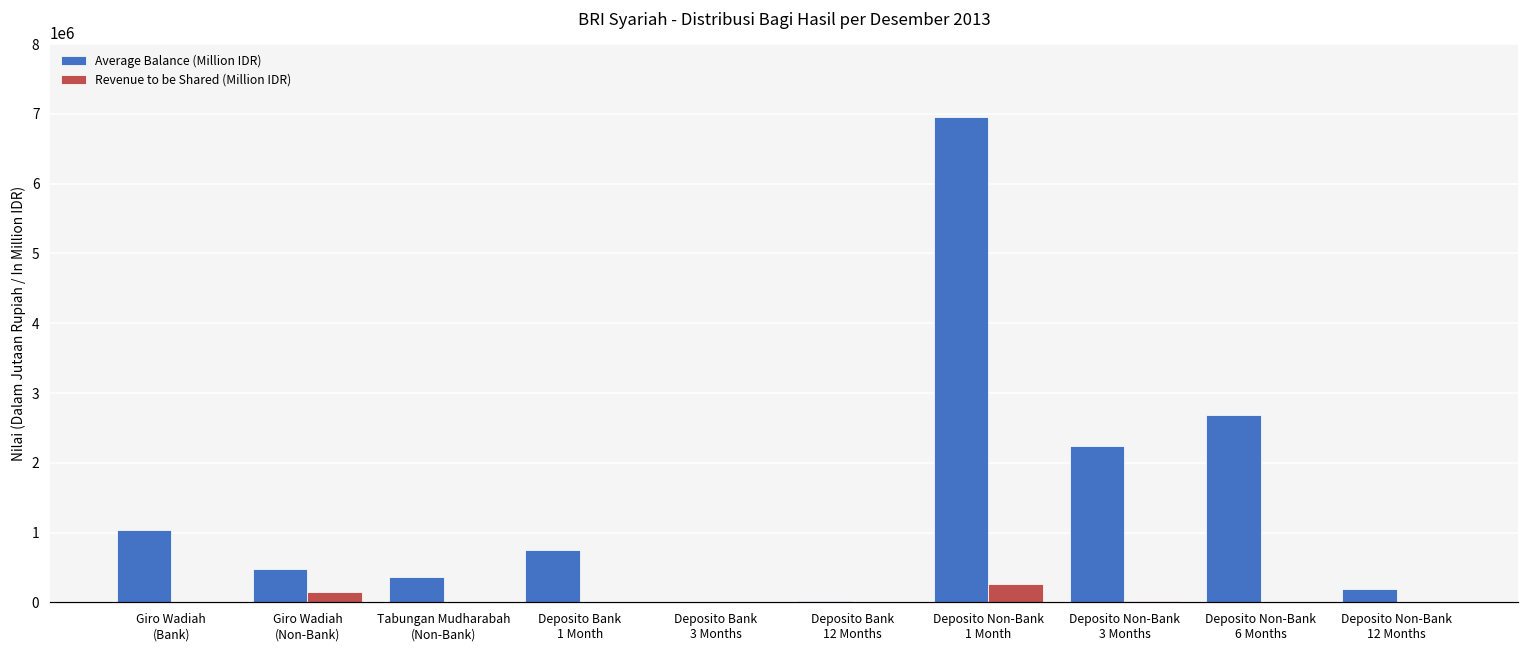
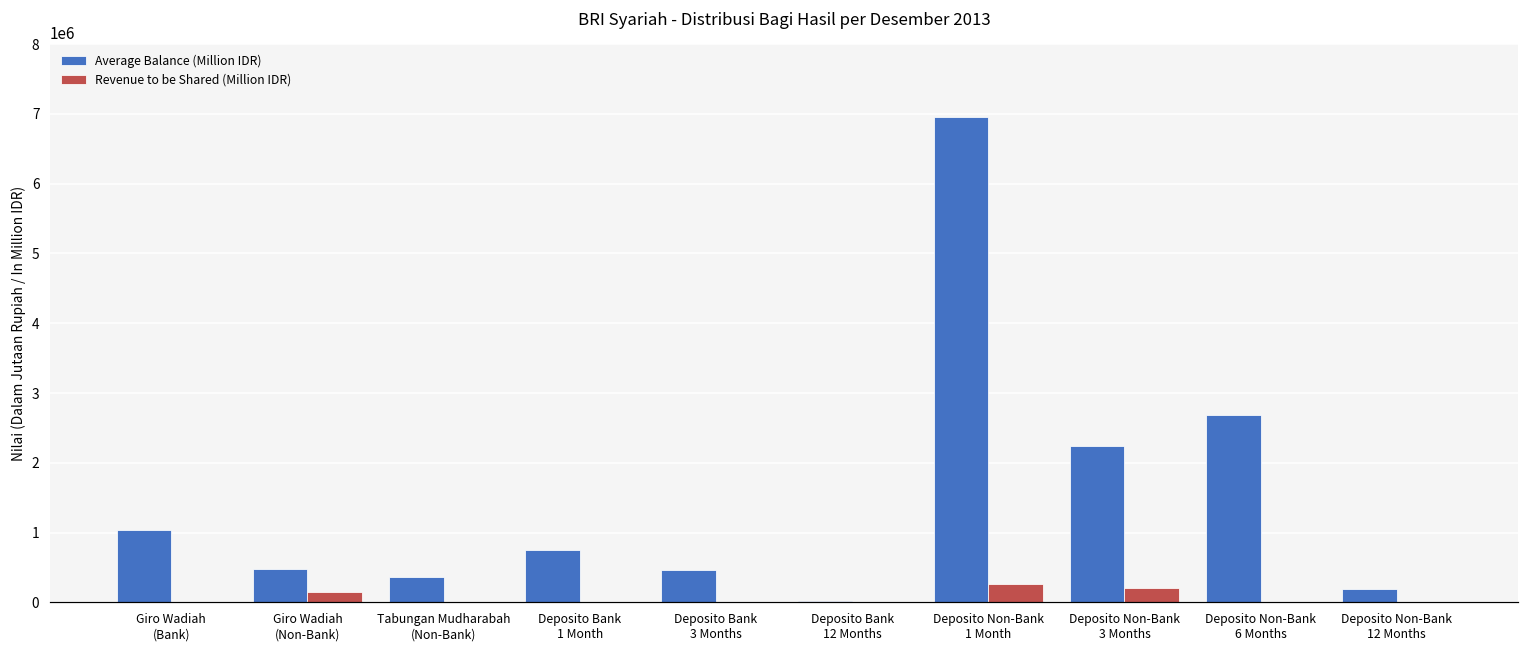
  {
    "Average Balance (Million IDR)": {
      "Giro Wadiah (Bank)": 1000000,
      "Giro Wadiah (Non-Bank)": 500000,
      "Tabungan Mudharabah (Non-Bank)": 400000,
      "Deposito Bank 1 Month": 800000,
-     "Deposito Bank 3 Months": 0,
+     "Deposito Bank 3 Months": 500000,
      "Deposito Non-Bank 1 Month": 7000000,
      "Deposito Non-Bank 3 Months": 2200000,
      "Deposito Non-Bank 6 Months": 2700000,
      "Deposito Non-Bank 12 Months": 200000
    },
    "Revenue to be Shared (Million IDR)": {
      "Giro Wadiah (Non-Bank)": 200000,
      "Deposito Non-Bank 1 Month": 300000,
-     "Deposito Non-Bank 3 Months": 0
+     "Deposito Non-Bank 3 Months": 200000
    }
  }
